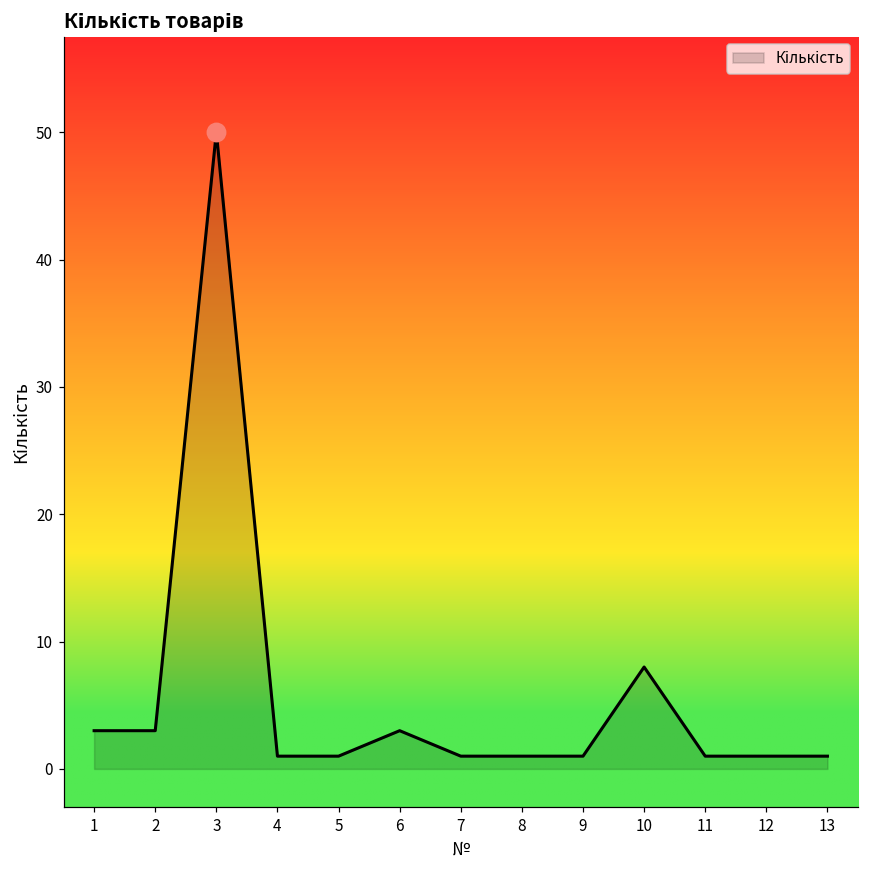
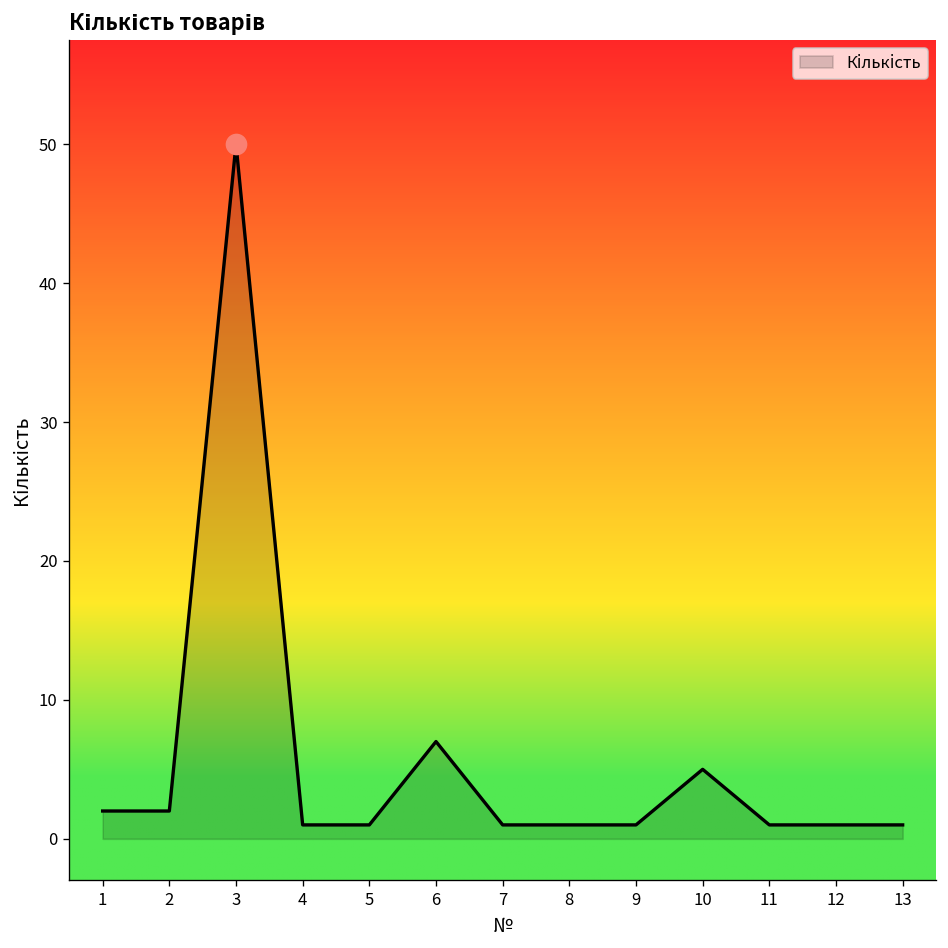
  {
    "Кількість": {
-     "1": 3,
-     "2": 3,
+     "1": 2,
+     "2": 2,
      "4": 1,
      "5": 1,
-     "6": 3,
+     "6": 7,
      "7": 1,
      "8": 1,
      "9": 1,
-     "10": 8,
+     "10": 5,
      "11": 1,
      "12": 1,
      "13": 1
    }
  }
